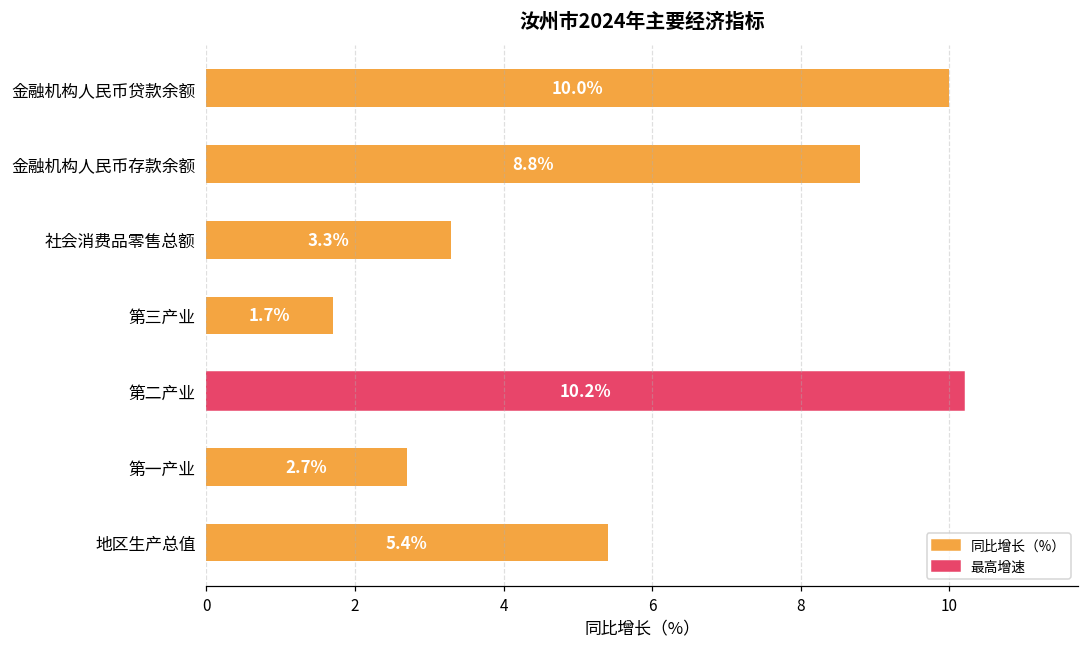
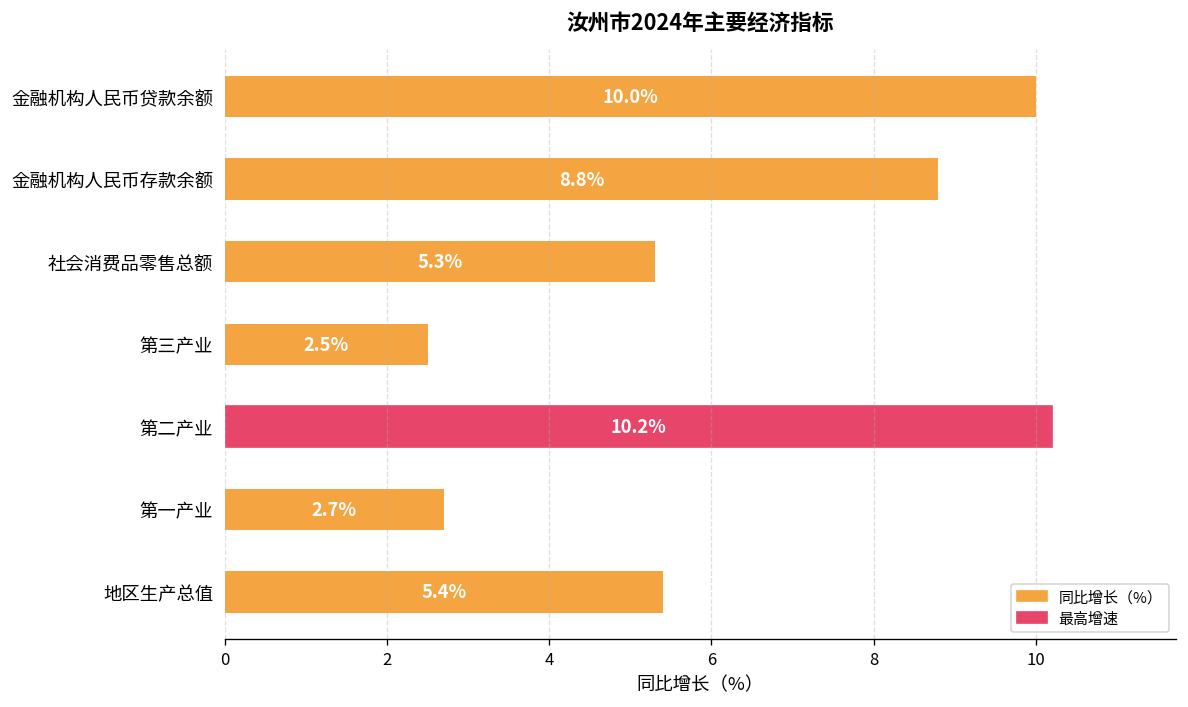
  {
    "金融机构人民币贷款余额": "10.0%",
    "金融机构人民币存款余额": "8.8%",
-   "社会消费品零售总额": "3.3%",
-   "第三产业": "1.7%",
+   "社会消费品零售总额": "5.3%",
+   "第三产业": "2.5%",
    "第二产业": "10.2%",
    "第一产业": "2.7%",
    "地区生产总值": "5.4%"
  }
